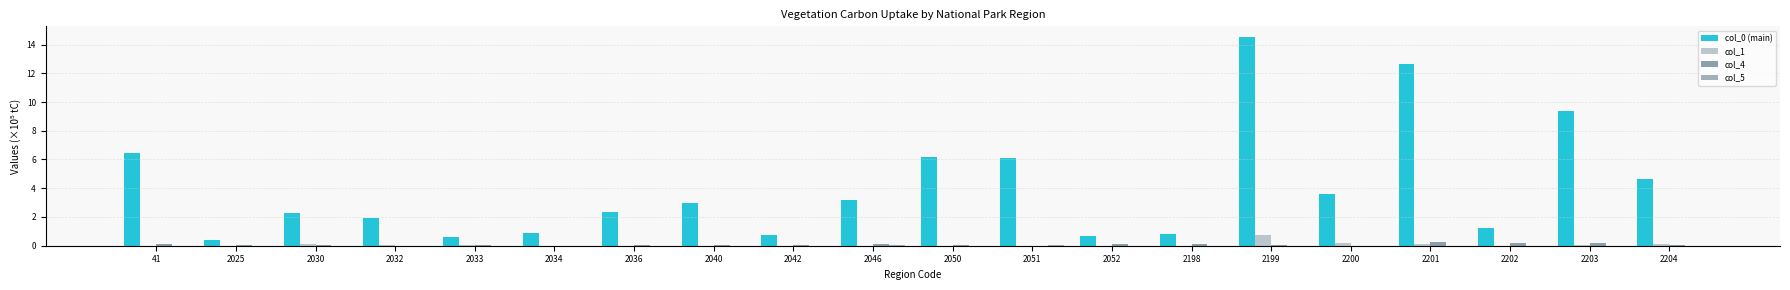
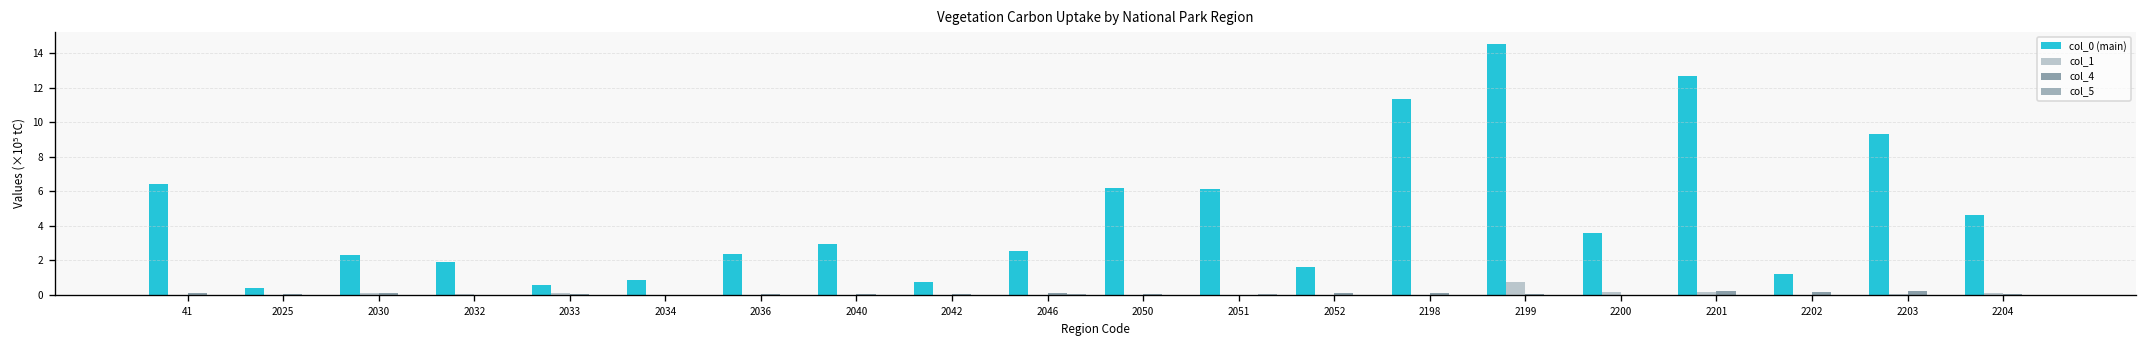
  {
    "col_0 (main)": {
      "41": 6.4,
      "2025": 0.4,
      "2030": 2.3,
      "2032": 1.9,
      "2033": 0.6,
      "2034": 0.9,
      "2036": 2.4,
      "2040": 2.9,
      "2042": 0.7,
-     "2046": 3.2,
+     "2046": 2.6,
      "2050": 6.2,
      "2051": 6.1,
-     "2052": 0.7,
-     "2198": 0.8,
+     "2052": 1.6,
+     "2198": 11.4,
      "2199": 14.5,
      "2200": 3.6,
      "2201": 12.7,
      "2202": 1.2,
      "2203": 9.3,
      "2204": 4.6
    }
  }
